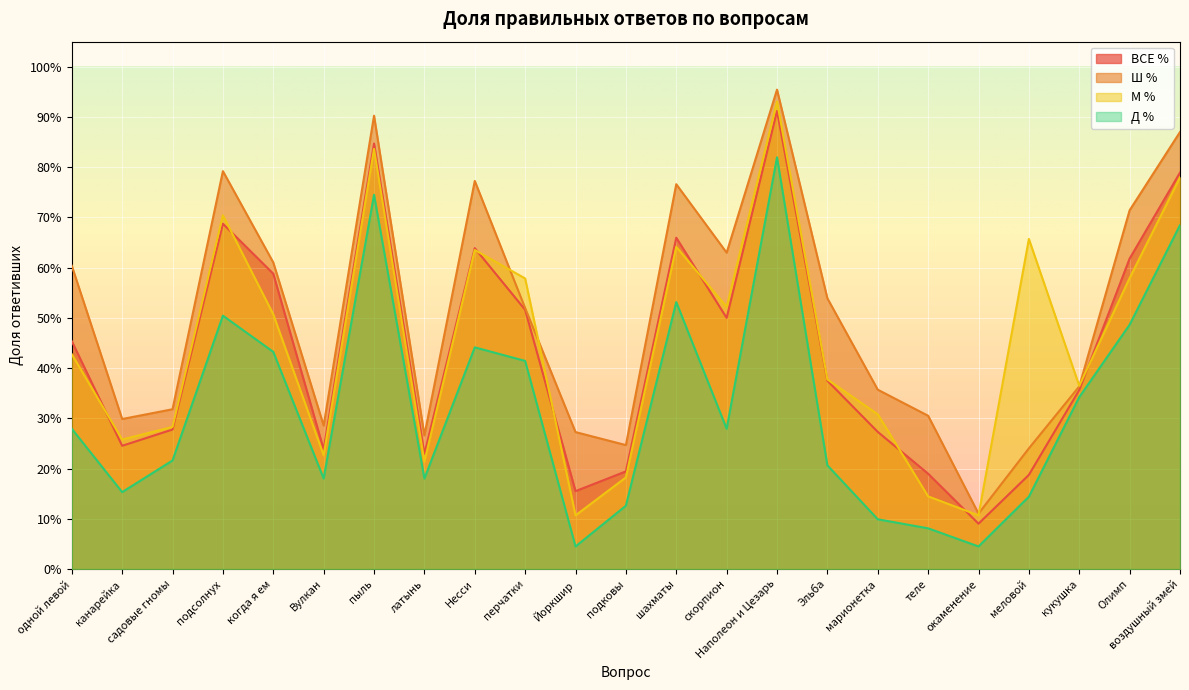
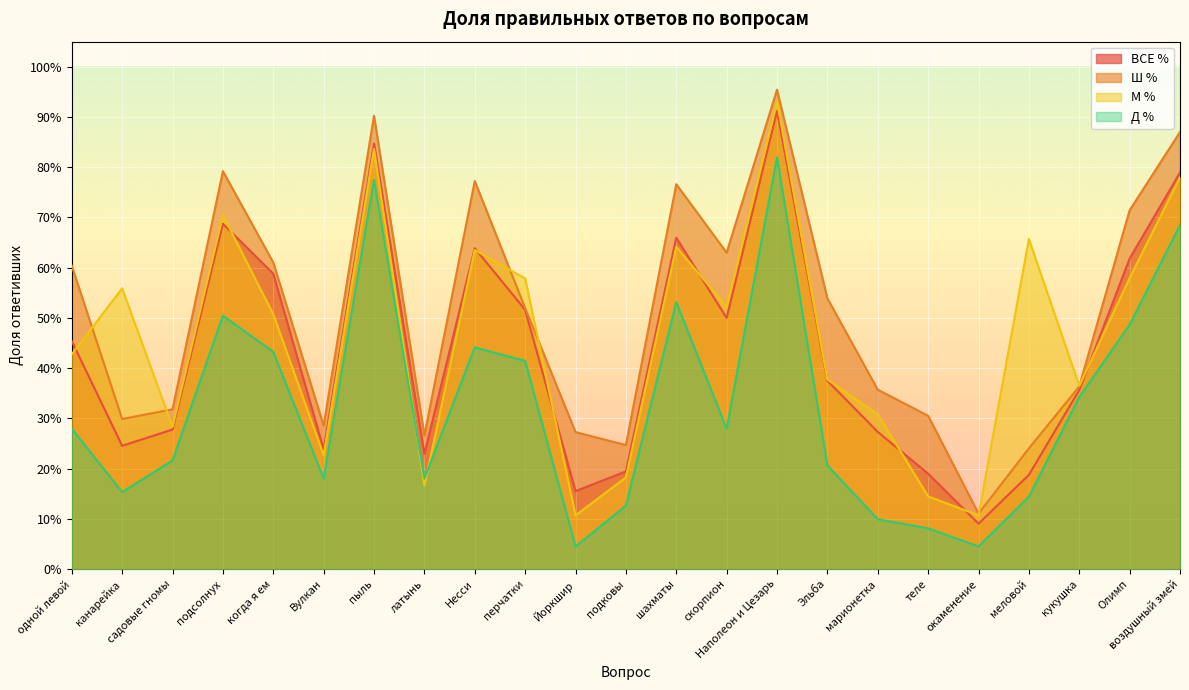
  {
    "М %": {
      "одной левой": "43%",
-     "канарейка": "26%",
+     "канарейка": "56%",
      "садовые гномы": "28%",
      "подсолнух": "70%",
      "когда я ем": "51%",
      "Вулкан": "23%",
      "пыль": "84%",
-     "латынь": "21%",
+     "латынь": "17%",
      "перчатки": "58%",
      "Йоркшир": "11%",
      "подковы": "18%",
      "шахматы": "64%",
      "скорпион": "52%",
      "Наполеон и Цезарь": "93%",
      "марионетка": "31%",
      "теле": "14%",
      "меловой": "66%",
      "Олимп": "58%",
      "воздушный змей": "78%"
    },
    "Д %": {
      "одной левой": "28%",
      "канарейка": "15%",
      "садовые гномы": "22%",
      "подсолнух": "50%",
      "когда я ем": "43%",
      "Вулкан": "18%",
-     "пыль": "75%",
+     "пыль": "77%",
      "латынь": "18%",
      "Несси": "44%",
      "перчатки": "41%",
      "Йоркшир": "5%",
      "подковы": "13%",
      "шахматы": "53%",
      "скорпион": "28%",
      "Наполеон и Цезарь": "82%",
      "Эльба": "21%",
      "марионетка": "10%",
      "теле": "8%",
      "окаменение": "5%",
      "меловой": "14%",
      "кукушка": "34%",
      "Олимп": "49%",
      "воздушный змей": "68%"
    }
  }
